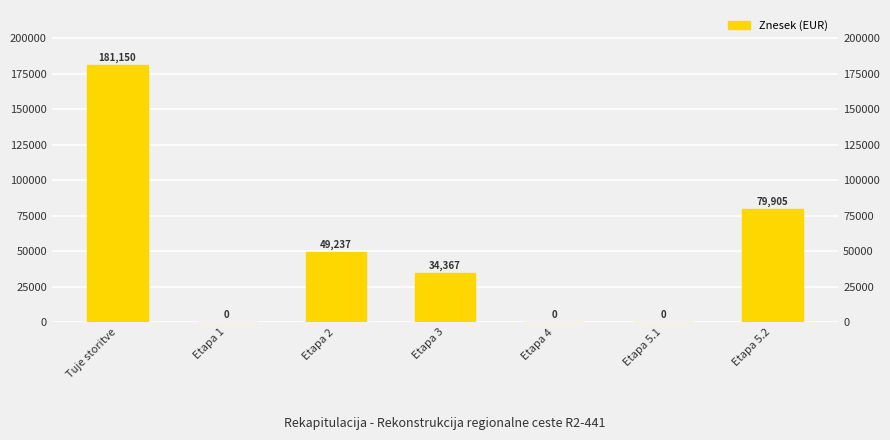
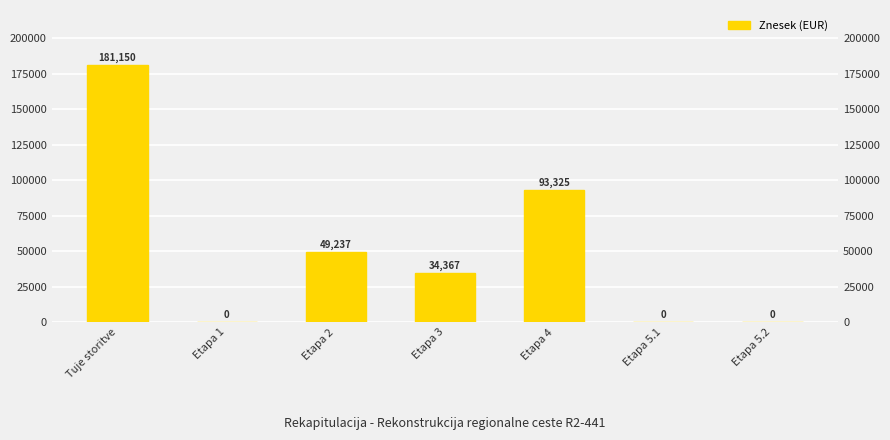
  {
    "Tuje storitve": "181,150",
    "Etapa 1": "0",
    "Etapa 2": "49,237",
    "Etapa 3": "34,367",
-   "Etapa 4": "0",
+   "Etapa 4": "93,325",
    "Etapa 5.1": "0",
-   "Etapa 5.2": "79,905"
+   "Etapa 5.2": "0"
  }
